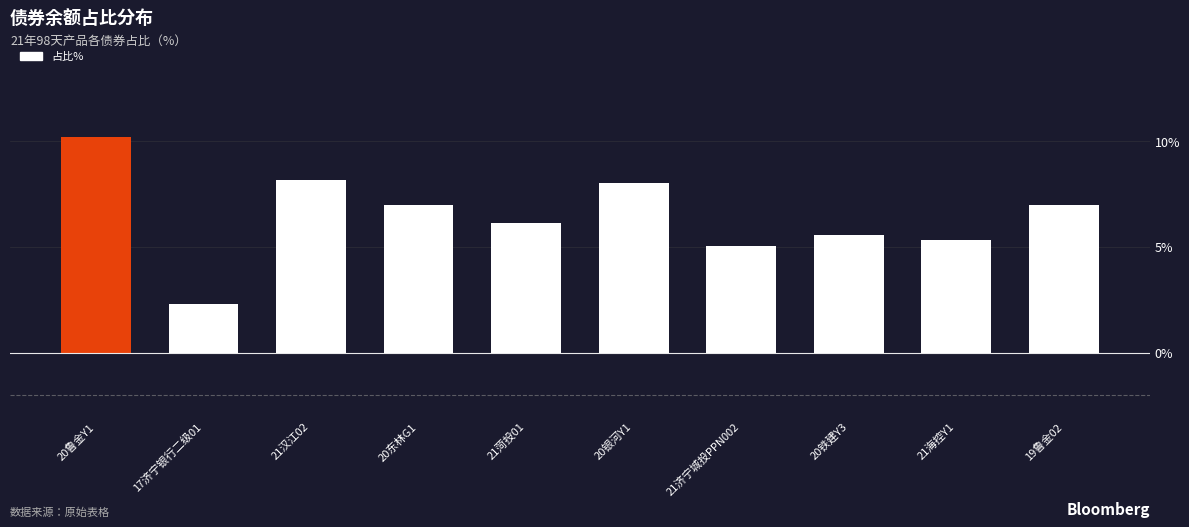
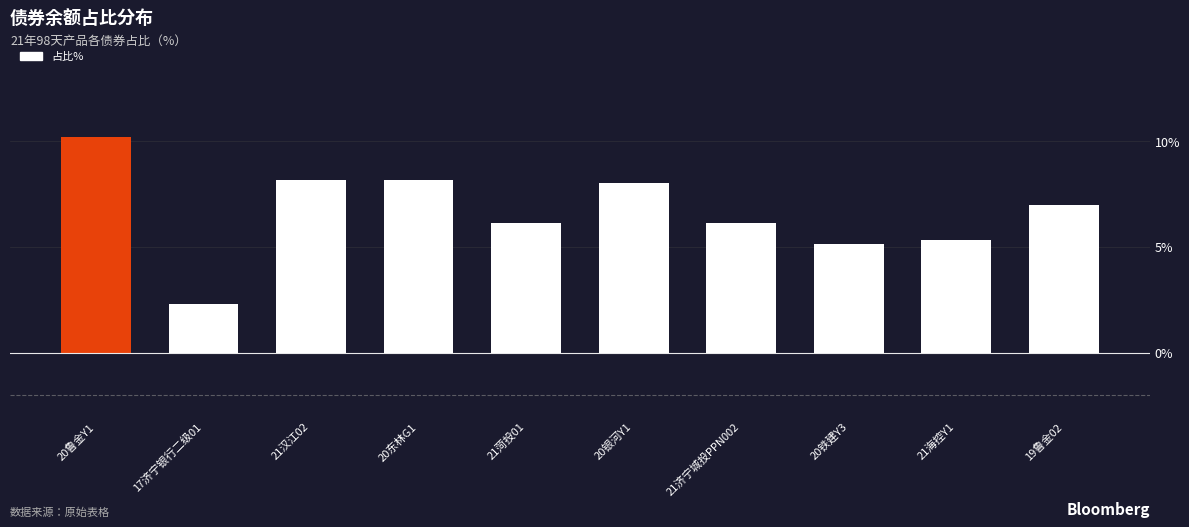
  {
    "20鲁金Y1": "10.2%",
    "17济宁银行二级01": "2.3%",
    "21汉江02": "8.2%",
-   "20东林G1": "7.0%",
+   "20东林G1": "8.2%",
    "21菏投01": "6.1%",
    "20银河Y1": "8.0%",
-   "21济宁城投PPN002": "5.0%",
-   "20铁建Y3": "5.5%",
+   "21济宁城投PPN002": "6.1%",
+   "20铁建Y3": "5.1%",
    "21海控Y1": "5.3%",
    "19鲁金02": "7.0%"
  }
